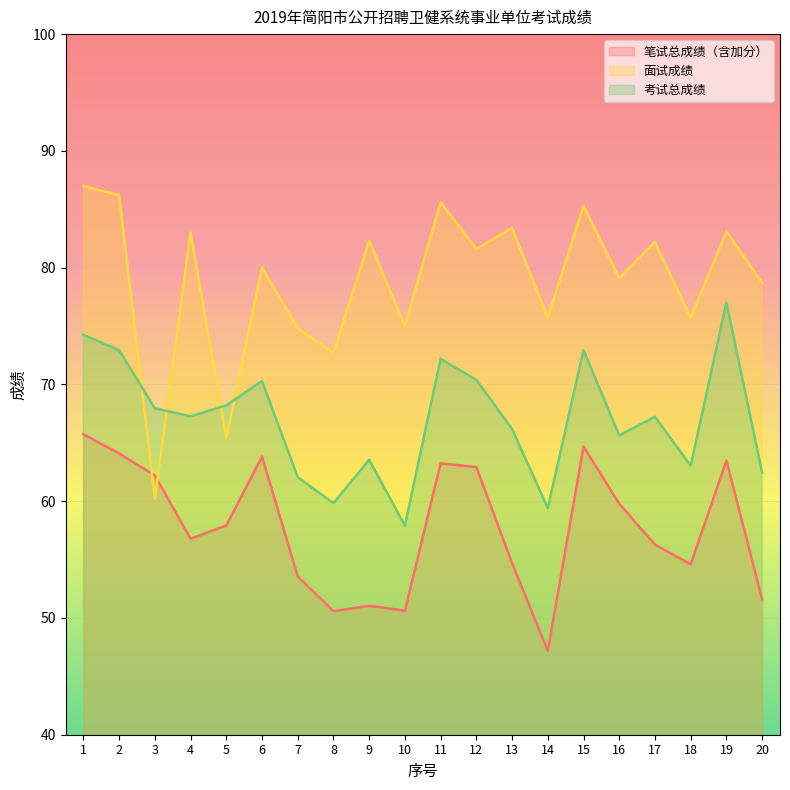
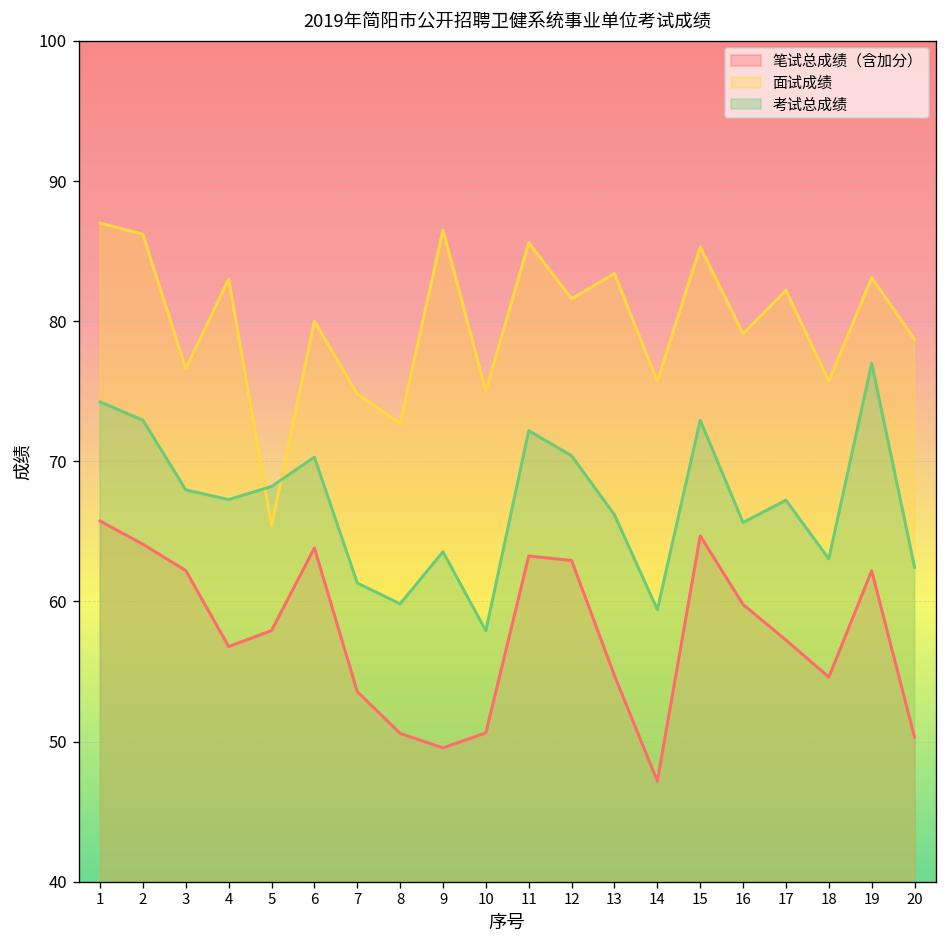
  {
    "笔试总成绩（含加分）": {
      "1": 65.7,
      "2": 64.1,
      "3": 62.2,
      "4": 56.8,
      "5": 57.9,
      "6": 63.8,
      "7": 53.6,
      "8": 50.6,
-     "9": 51.0,
+     "9": 49.6,
      "10": 50.6,
      "11": 63.2,
      "12": 62.9,
      "13": 54.7,
      "14": 47.2,
      "15": 64.7,
      "16": 59.8,
-     "17": 56.3,
+     "17": 57.2,
      "18": 54.6,
-     "19": 63.5,
-     "20": 51.6
+     "19": 62.2,
+     "20": 50.3
    },
    "面试成绩": {
      "1": 87.0,
      "2": 86.2,
-     "3": 60.2,
+     "3": 76.6,
      "4": 83.0,
      "5": 65.4,
      "6": 80.0,
      "7": 74.8,
      "8": 72.7,
-     "9": 82.3,
+     "9": 86.5,
      "10": 75.0,
      "11": 85.6,
      "12": 81.6,
      "13": 83.4,
      "14": 75.7,
      "15": 85.3,
      "16": 79.1,
      "17": 82.2,
      "18": 75.7,
      "19": 83.1,
      "20": 78.7
    },
    "考试总成绩": {
      "1": 74.2,
      "2": 72.9,
      "3": 68.0,
      "4": 67.3,
      "5": 68.2,
      "6": 70.3,
-     "7": 62.1,
+     "7": 61.3,
      "8": 59.8,
      "9": 63.5,
      "10": 57.9,
      "11": 72.2,
      "12": 70.4,
      "13": 66.2,
      "14": 59.4,
      "15": 72.9,
      "16": 65.6,
      "17": 67.2,
      "18": 63.0,
      "19": 77.0,
      "20": 62.4
    }
  }
